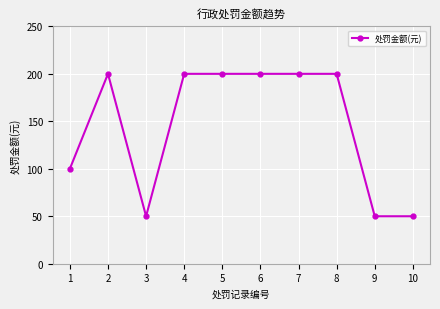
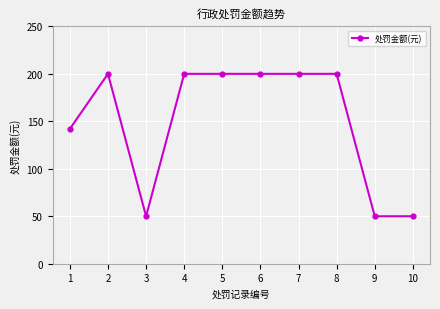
  {
-   "1": 100,
+   "1": 140,
    "2": 200,
    "3": 50,
    "4": 200,
    "5": 200,
    "6": 200,
    "7": 200,
    "8": 200,
    "9": 50,
    "10": 50
  }
